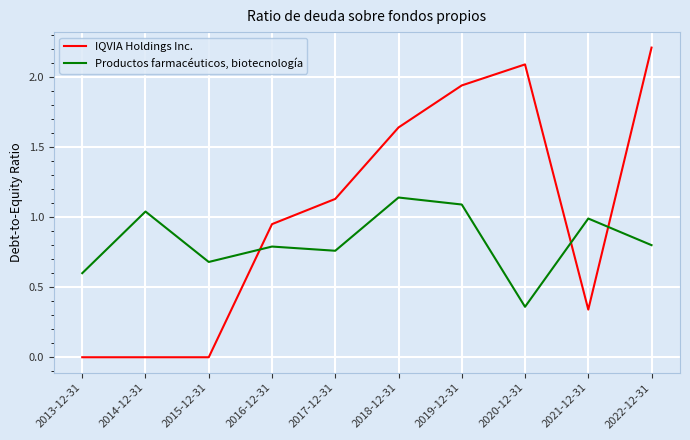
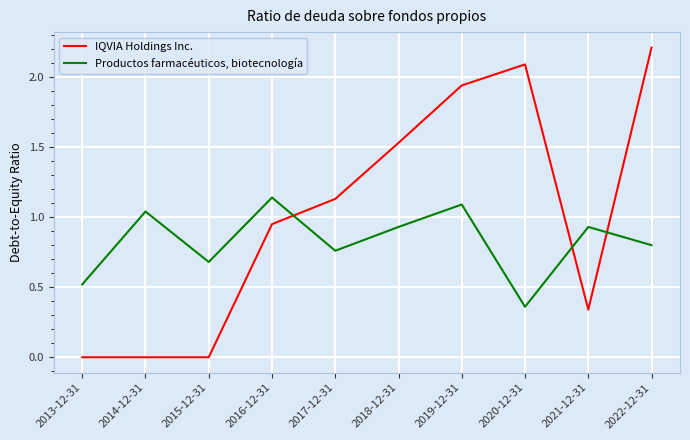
  {
    "IQVIA Holdings Inc.": {
      "2013-12-31": 0.00,
      "2014-12-31": 0.00,
      "2015-12-31": 0.00,
      "2016-12-31": 0.95,
      "2017-12-31": 1.13,
-     "2018-12-31": 1.64,
+     "2018-12-31": 1.53,
      "2019-12-31": 1.94,
      "2020-12-31": 2.09,
      "2021-12-31": 0.34,
      "2022-12-31": 2.21
    },
    "Productos farmacéuticos, biotecnología": {
-     "2013-12-31": 0.60,
+     "2013-12-31": 0.52,
      "2014-12-31": 1.04,
      "2015-12-31": 0.68,
-     "2016-12-31": 0.79,
+     "2016-12-31": 1.14,
      "2017-12-31": 0.76,
-     "2018-12-31": 1.14,
+     "2018-12-31": 0.93,
      "2019-12-31": 1.09,
      "2020-12-31": 0.36,
-     "2021-12-31": 0.99,
+     "2021-12-31": 0.93,
      "2022-12-31": 0.80
    }
  }
